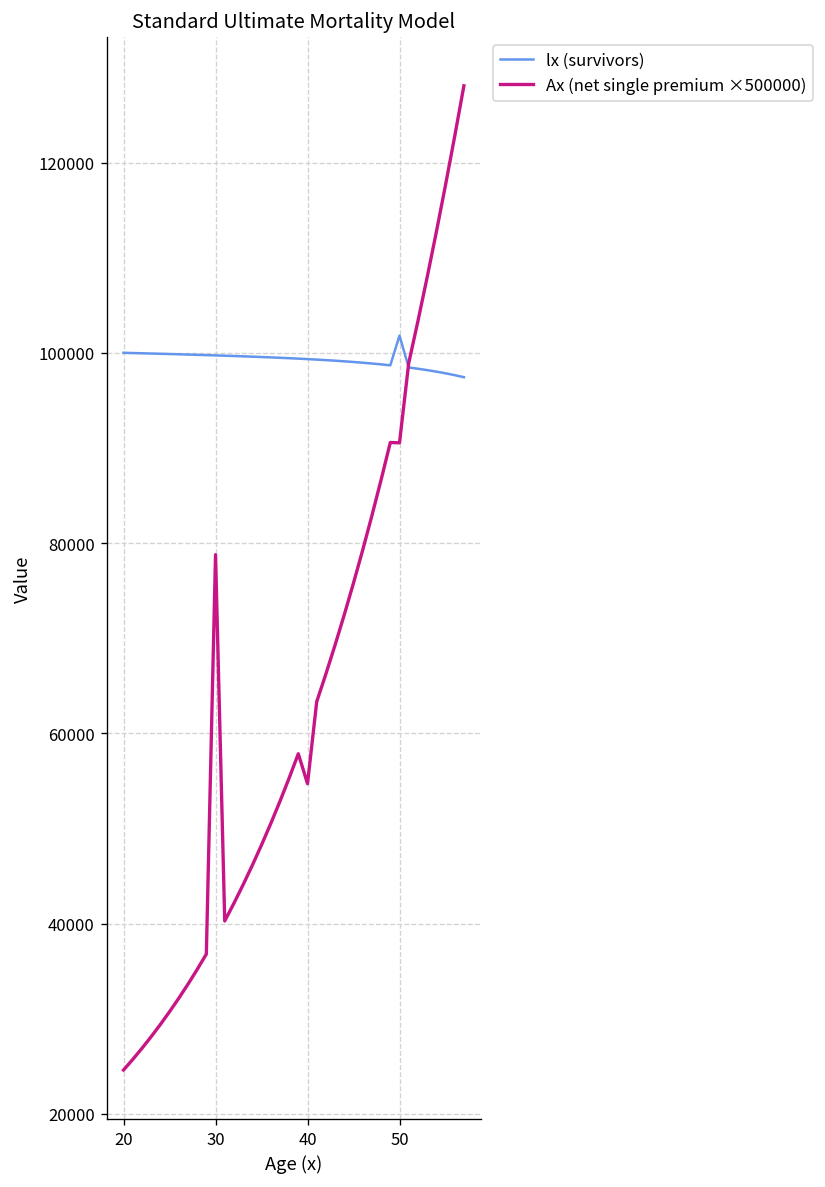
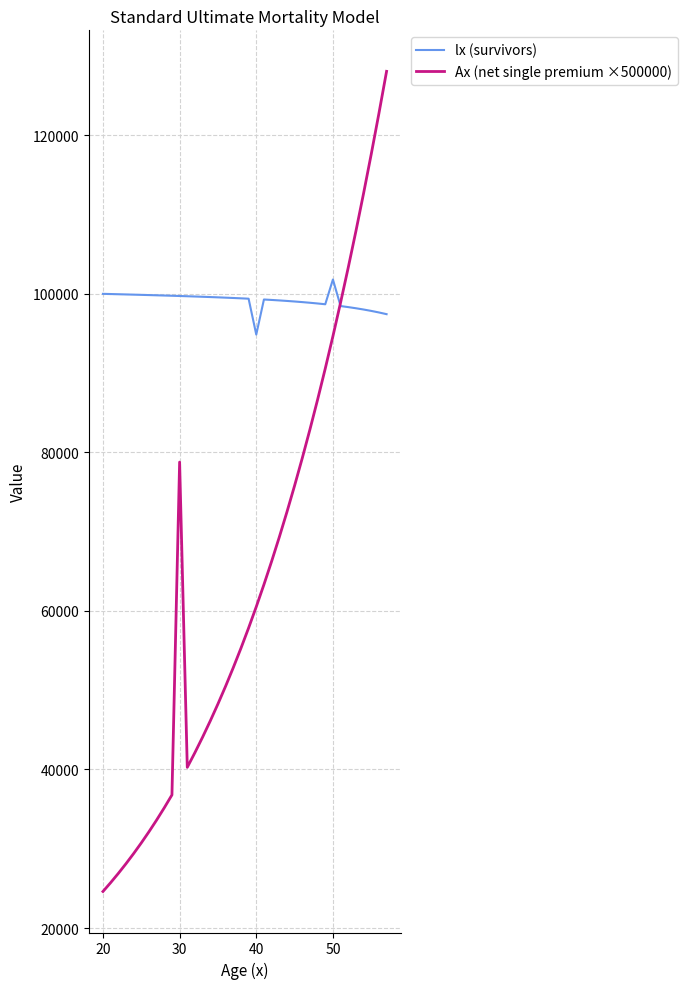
  {
    "lx (survivors)": {
      "20": 100000,
      "30": 100000,
-     "40": 99000,
+     "40": 95000,
      "50": 102000
    },
    "Ax (net single premium ×500000)": {
      "20": 25000,
      "30": 79000,
-     "40": 55000,
-     "50": 91000
+     "40": 61000,
+     "50": 95000
    }
  }
